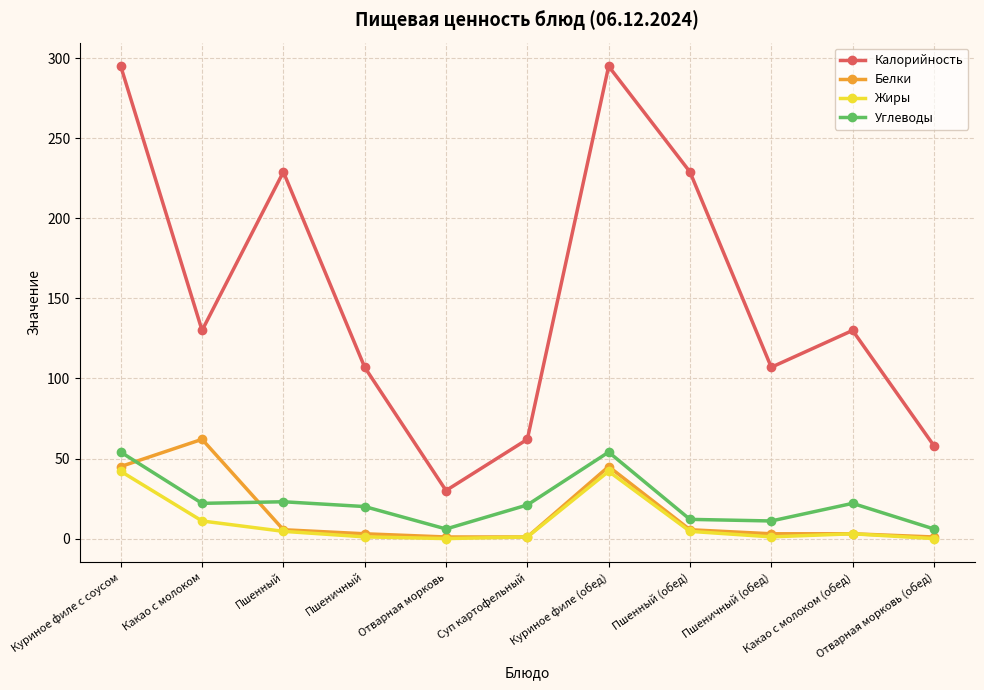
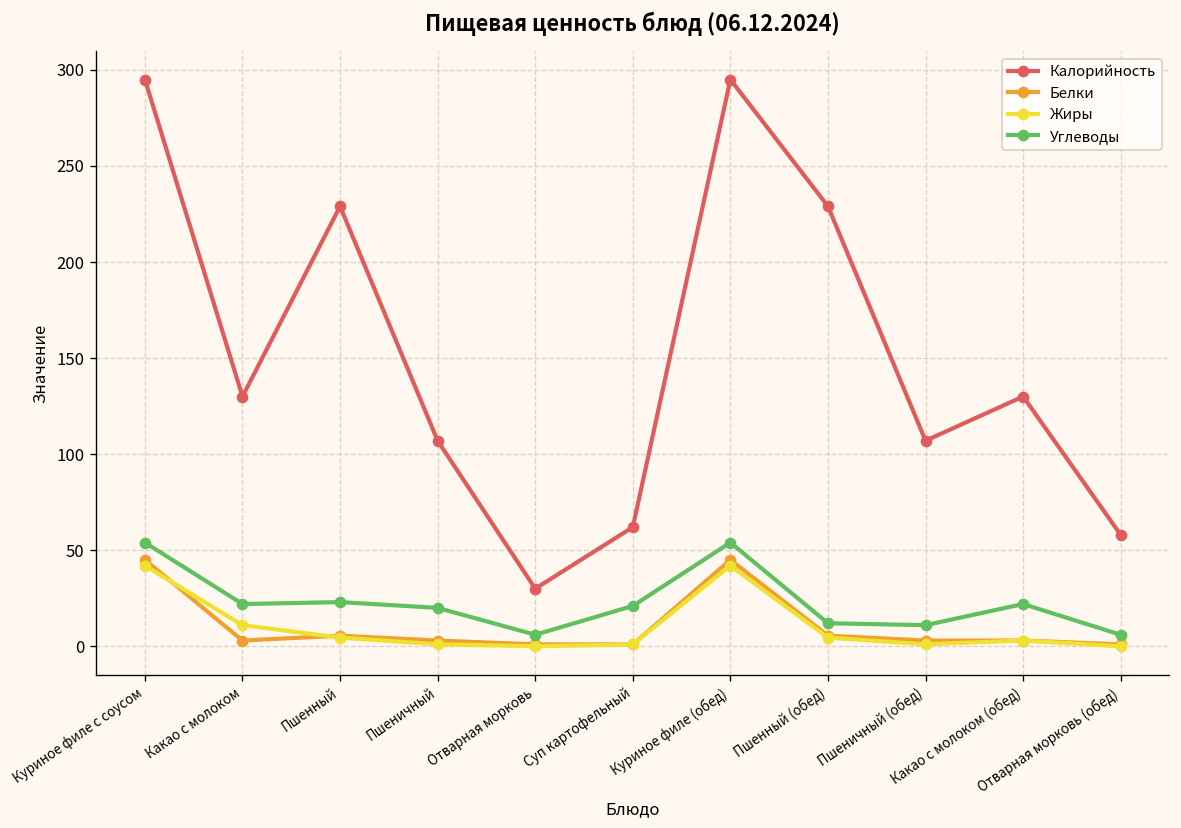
  {
    "Калорийность": {
      "Куриное филе с соусом": 295,
      "Какао с молоком": 130,
      "Пшенный": 229,
      "Пшеничный": 107,
      "Отварная морковь": 30,
      "Суп картофельный": 62,
      "Куриное филе (обед)": 295,
      "Пшенный (обед)": 229,
      "Пшеничный (обед)": 107,
      "Какао с молоком (обед)": 130,
      "Отварная морковь (обед)": 58
    },
    "Белки": {
      "Куриное филе с соусом": 45,
-     "Какао с молоком": 62,
+     "Какао с молоком": 3,
      "Пшеничный": 3,
      "Куриное филе (обед)": 45,
      "Пшеничный (обед)": 3
    },
    "Жиры": {
      "Куриное филе с соусом": 42,
      "Какао с молоком": 11,
      "Пшеничный": 1,
      "Куриное филе (обед)": 42,
      "Пшеничный (обед)": 1
    },
    "Углеводы": {
      "Куриное филе с соусом": 54,
      "Какао с молоком": 22,
      "Пшенный": 23,
      "Пшеничный": 20,
      "Отварная морковь": 6,
      "Суп картофельный": 21,
      "Куриное филе (обед)": 54,
      "Пшенный (обед)": 12,
      "Пшеничный (обед)": 11,
      "Какао с молоком (обед)": 22,
      "Отварная морковь (обед)": 6
    }
  }
